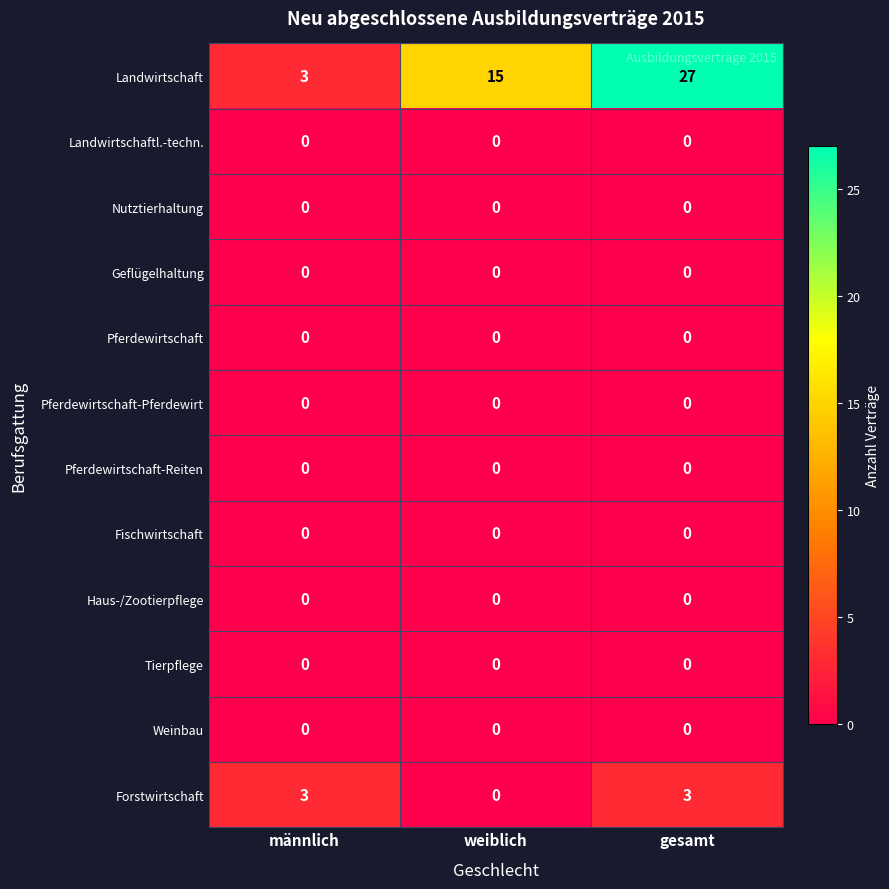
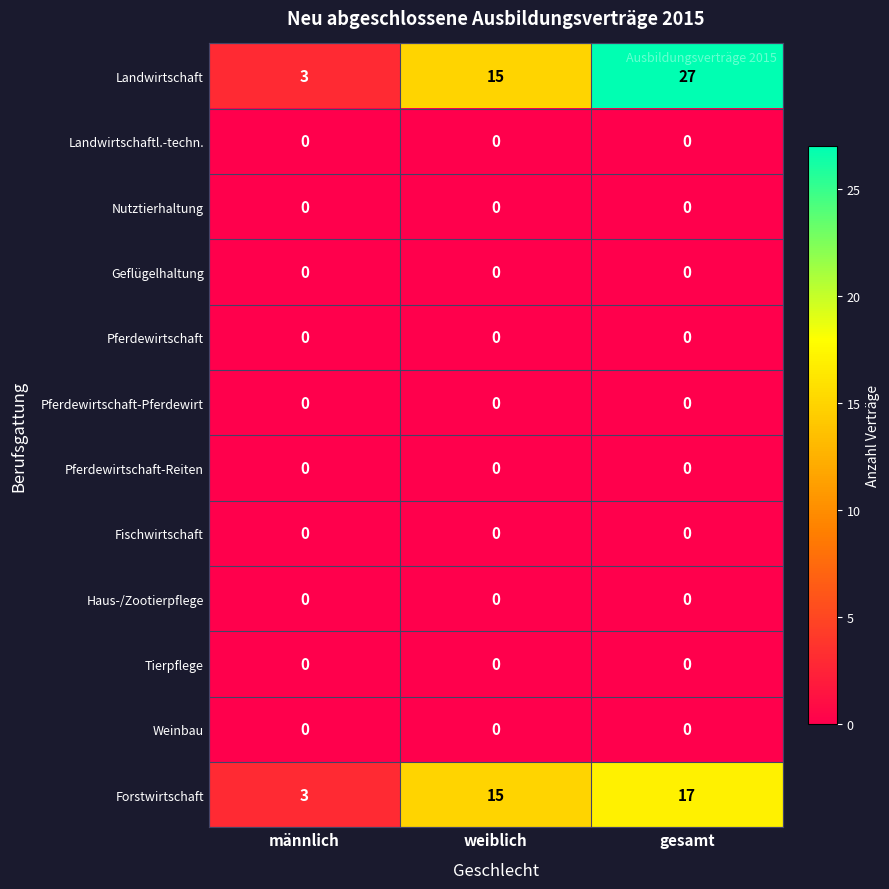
  {
    "Landwirtschaft": {
      "männlich": 3,
      "weiblich": 15
    },
    "Landwirtschaftl.-techn.": {
      "männlich": 0,
      "weiblich": 0,
      "gesamt": 0
    },
    "Nutztierhaltung": {
      "männlich": 0,
      "weiblich": 0,
      "gesamt": 0
    },
    "Geflügelhaltung": {
      "männlich": 0,
      "weiblich": 0,
      "gesamt": 0
    },
    "Pferdewirtschaft": {
      "männlich": 0,
      "weiblich": 0,
      "gesamt": 0
    },
    "Pferdewirtschaft-Pferdewirt": {
      "männlich": 0,
      "weiblich": 0,
      "gesamt": 0
    },
    "Pferdewirtschaft-Reiten": {
      "männlich": 0,
      "weiblich": 0,
      "gesamt": 0
    },
    "Fischwirtschaft": {
      "männlich": 0,
      "weiblich": 0,
      "gesamt": 0
    },
    "Haus-/Zootierpflege": {
      "männlich": 0,
      "weiblich": 0,
      "gesamt": 0
    },
    "Tierpflege": {
      "männlich": 0,
      "weiblich": 0,
      "gesamt": 0
    },
    "Weinbau": {
      "männlich": 0,
      "weiblich": 0,
      "gesamt": 0
    },
    "Forstwirtschaft": {
      "männlich": 3,
-     "weiblich": 0,
-     "gesamt": 3
+     "weiblich": 15,
+     "gesamt": 17
    }
  }
